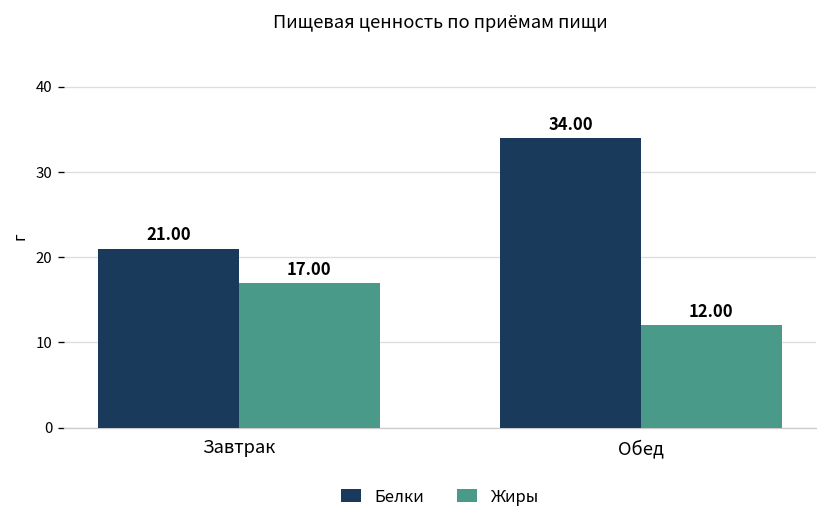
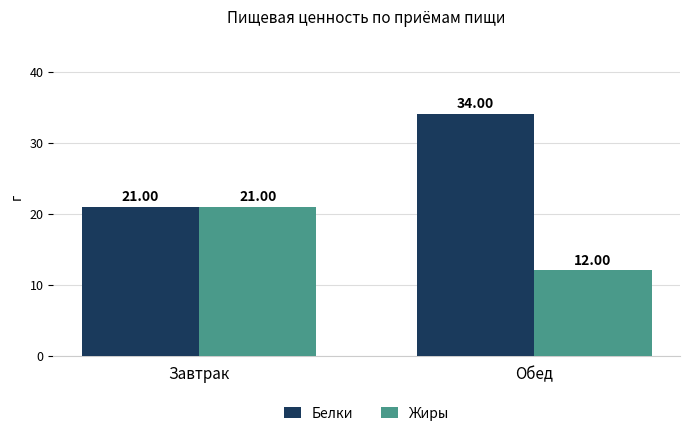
  {
    "Белки": {
      "Завтрак": 21.00,
      "Обед": 34.00
    },
    "Жиры": {
-     "Завтрак": 17.00,
+     "Завтрак": 21.00,
      "Обед": 12.00
    }
  }
